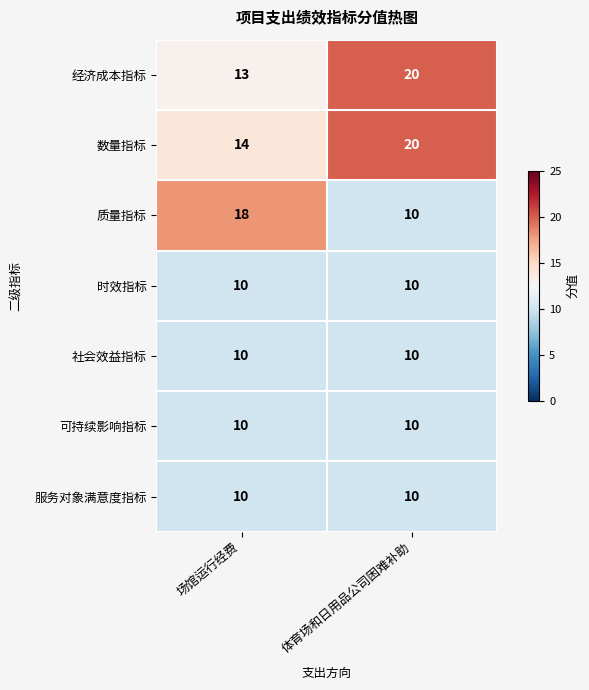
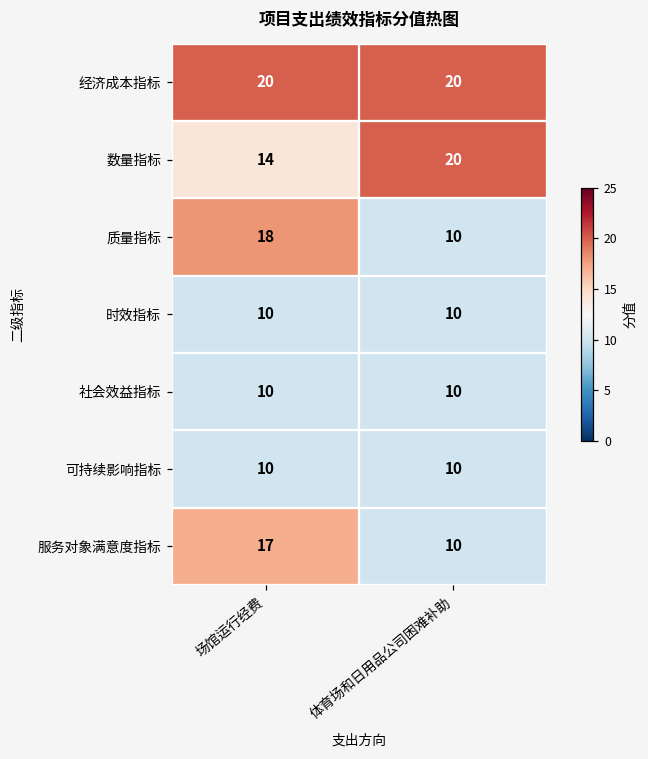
  {
    "经济成本指标": {
-     "场馆运行经费": 13,
+     "场馆运行经费": 20,
      "体育场和日用品公司困难补助": 20
    },
    "数量指标": {
      "场馆运行经费": 14,
      "体育场和日用品公司困难补助": 20
    },
    "质量指标": {
      "场馆运行经费": 18,
      "体育场和日用品公司困难补助": 10
    },
    "时效指标": {
      "场馆运行经费": 10,
      "体育场和日用品公司困难补助": 10
    },
    "社会效益指标": {
      "场馆运行经费": 10,
      "体育场和日用品公司困难补助": 10
    },
    "可持续影响指标": {
      "场馆运行经费": 10,
      "体育场和日用品公司困难补助": 10
    },
    "服务对象满意度指标": {
-     "场馆运行经费": 10,
+     "场馆运行经费": 17,
      "体育场和日用品公司困难补助": 10
    }
  }
